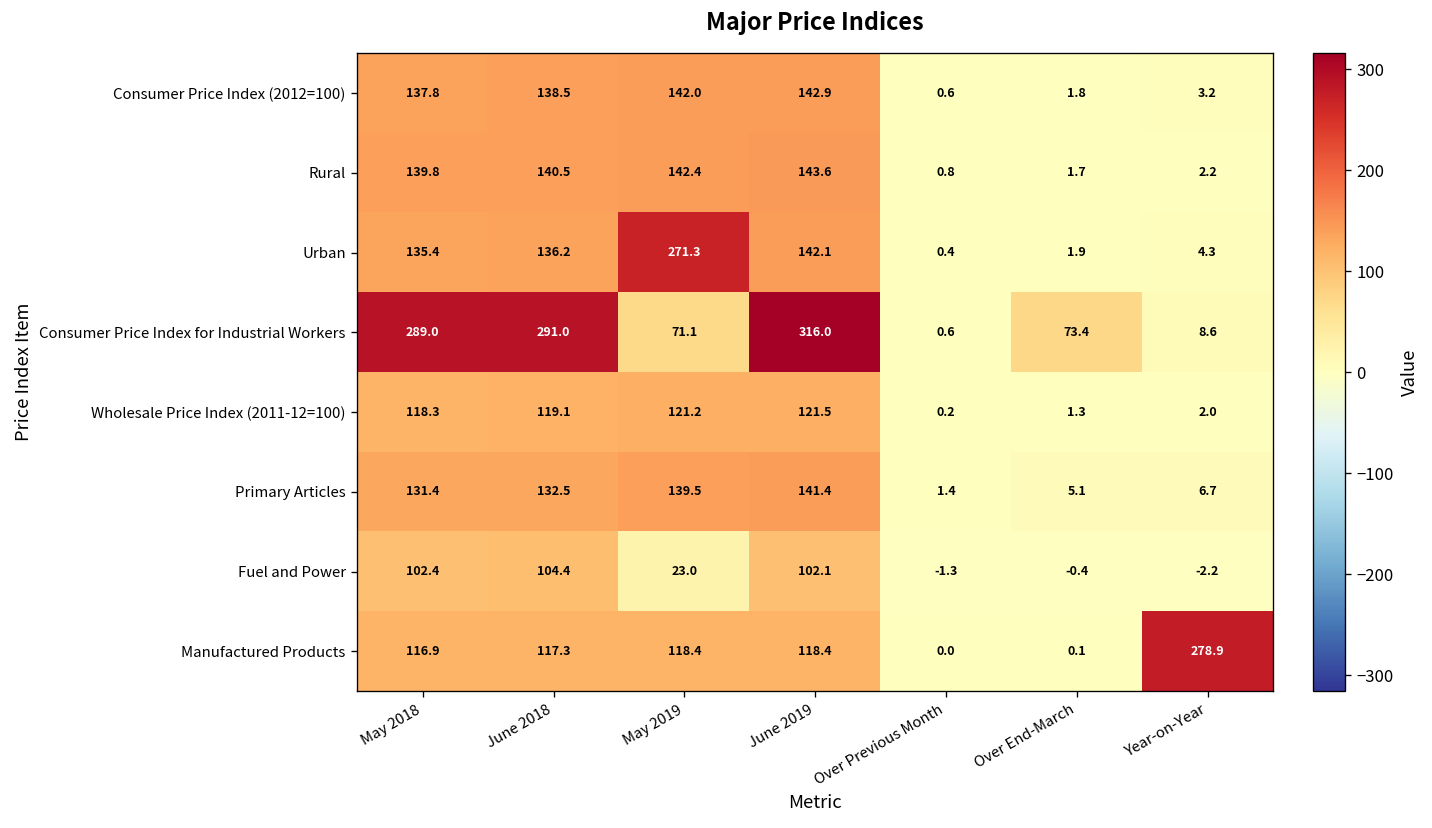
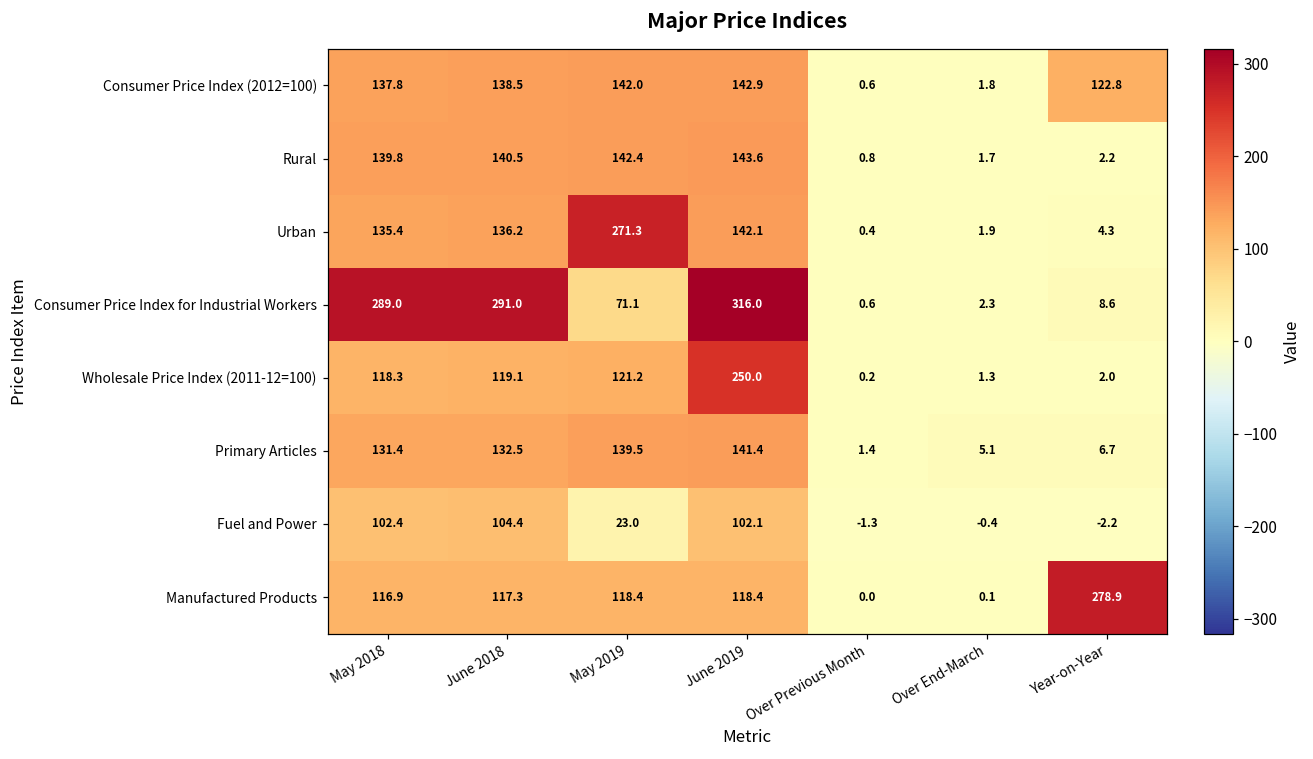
  {
    "Consumer Price Index (2012=100)": {
      "May 2018": 137.8,
      "June 2018": 138.5,
      "May 2019": 142.0,
      "June 2019": 142.9,
      "Over Previous Month": 0.6,
      "Over End-March": 1.8,
-     "Year-on-Year": 3.2
+     "Year-on-Year": 122.8
    },
    "Rural": {
      "May 2018": 139.8,
      "June 2018": 140.5,
      "May 2019": 142.4,
      "June 2019": 143.6,
      "Over Previous Month": 0.8,
      "Over End-March": 1.7,
      "Year-on-Year": 2.2
    },
    "Urban": {
      "May 2018": 135.4,
      "June 2018": 136.2,
      "May 2019": 271.3,
      "June 2019": 142.1,
      "Over Previous Month": 0.4,
      "Over End-March": 1.9,
      "Year-on-Year": 4.3
    },
    "Consumer Price Index for Industrial Workers": {
      "May 2018": 289.0,
      "June 2018": 291.0,
      "May 2019": 71.1,
      "June 2019": 316.0,
      "Over Previous Month": 0.6,
-     "Over End-March": 73.4,
+     "Over End-March": 2.3,
      "Year-on-Year": 8.6
    },
    "Wholesale Price Index (2011-12=100)": {
      "May 2018": 118.3,
      "June 2018": 119.1,
      "May 2019": 121.2,
-     "June 2019": 121.5,
+     "June 2019": 250.0,
      "Over Previous Month": 0.2,
      "Over End-March": 1.3,
      "Year-on-Year": 2.0
    },
    "Primary Articles": {
      "May 2018": 131.4,
      "June 2018": 132.5,
      "May 2019": 139.5,
      "June 2019": 141.4,
      "Over Previous Month": 1.4,
      "Over End-March": 5.1,
      "Year-on-Year": 6.7
    },
    "Fuel and Power": {
      "May 2018": 102.4,
      "June 2018": 104.4,
      "May 2019": 23.0,
      "June 2019": 102.1,
      "Over Previous Month": -1.3,
      "Over End-March": -0.4,
      "Year-on-Year": -2.2
    },
    "Manufactured Products": {
      "May 2018": 116.9,
      "June 2018": 117.3,
      "May 2019": 118.4,
      "June 2019": 118.4,
      "Over Previous Month": 0.0,
      "Over End-March": 0.1,
      "Year-on-Year": 278.9
    }
  }
